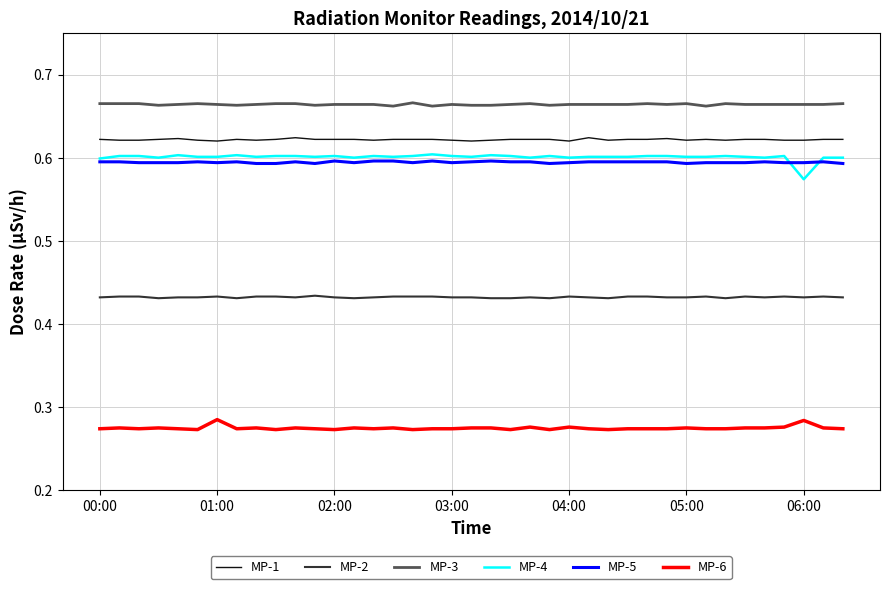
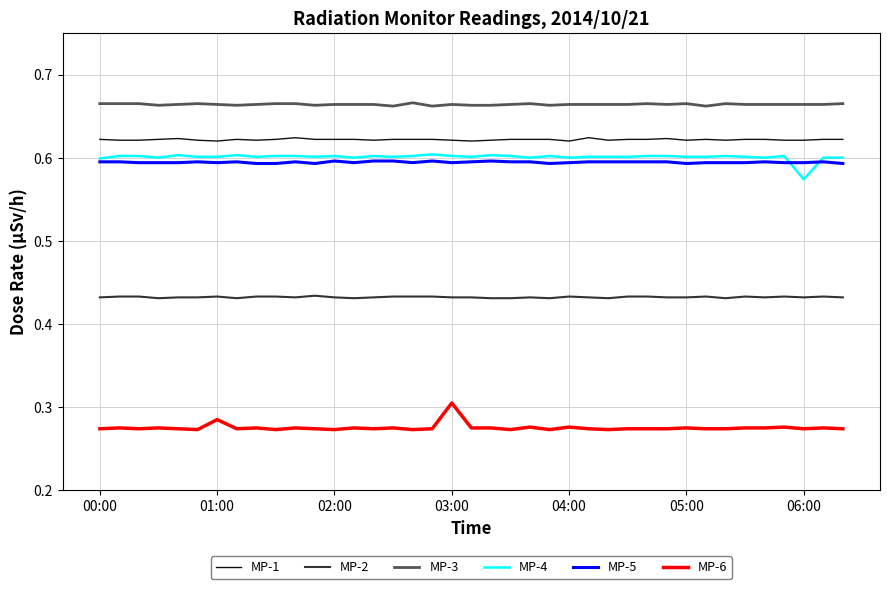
  {
    "MP-4": {
      "00:00": 0.60,
      "01:00": 0.60,
      "02:00": 0.60,
      "03:00": 0.60,
      "04:00": 0.60,
      "05:00": 0.60,
      "06:00": 0.57
    },
    "MP-5": {
      "00:00": 0.60,
      "01:00": 0.59,
      "02:00": 0.60,
      "03:00": 0.59,
      "04:00": 0.59,
      "05:00": 0.59,
      "06:00": 0.59
    },
    "MP-6": {
      "00:00": 0.27,
      "01:00": 0.29,
      "02:00": 0.27,
-     "03:00": 0.27,
+     "03:00": 0.31,
      "04:00": 0.28,
      "05:00": 0.28,
-     "06:00": 0.28
+     "06:00": 0.27
    }
  }
